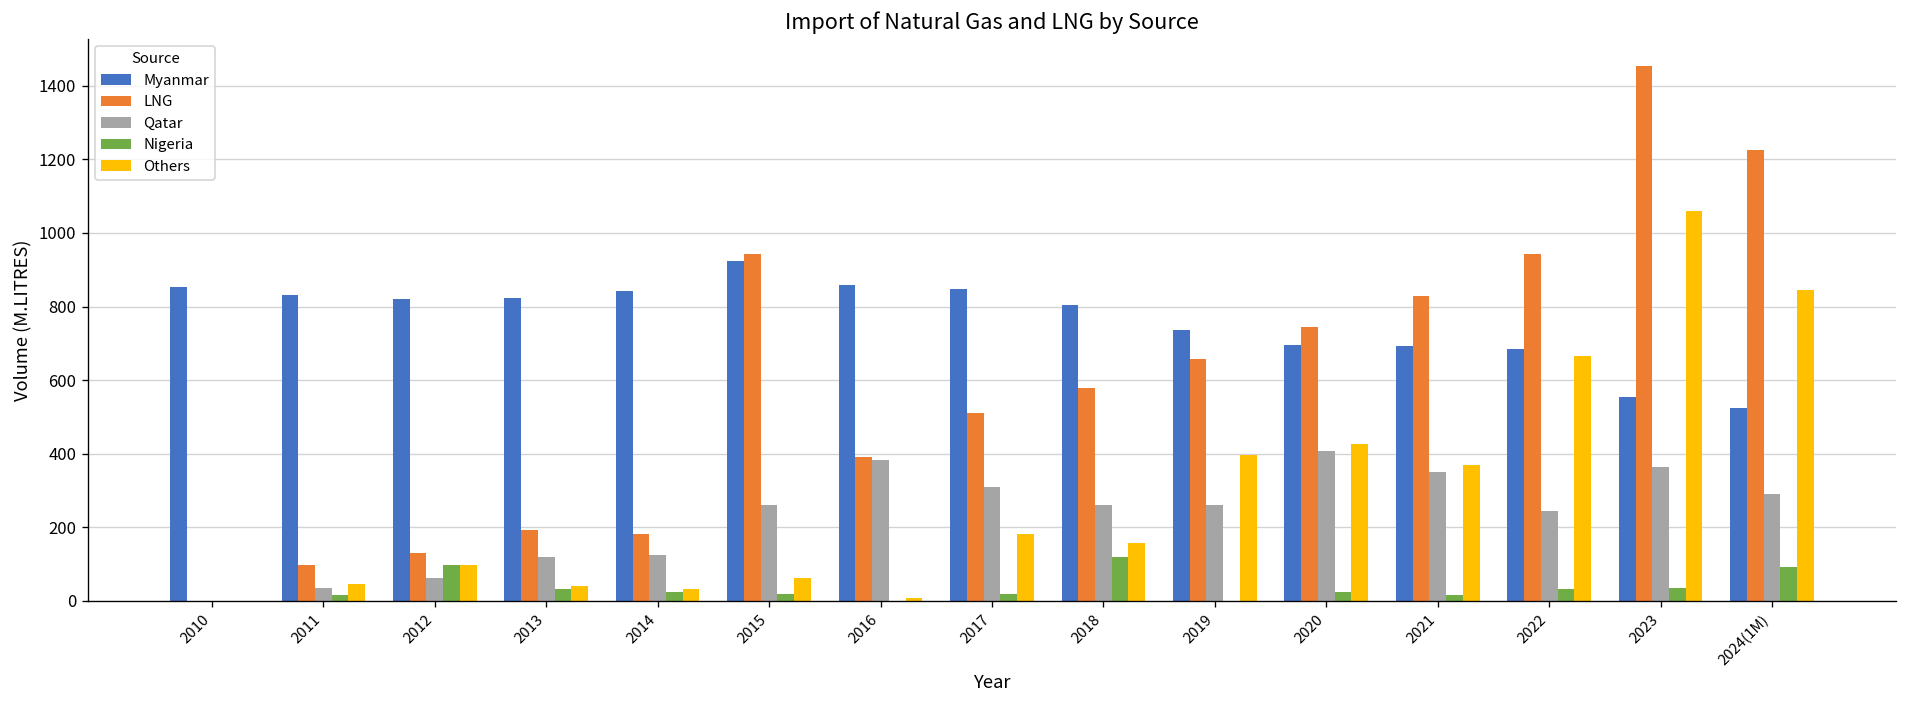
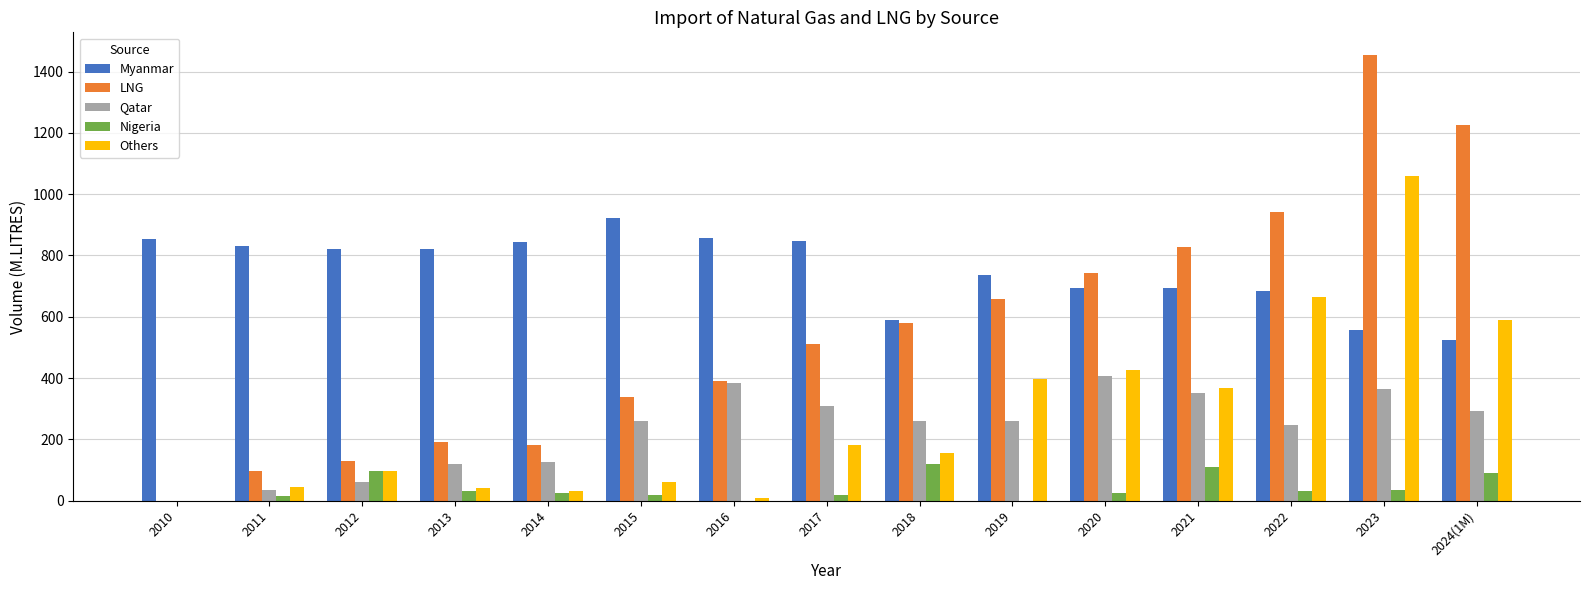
  {
    "Myanmar": {
      "2010": 850,
      "2011": 830,
      "2012": 820,
      "2013": 820,
      "2014": 840,
      "2015": 920,
      "2016": 860,
      "2017": 850,
-     "2018": 810,
+     "2018": 590,
      "2019": 740,
      "2020": 690,
      "2021": 690,
      "2022": 680,
      "2023": 560,
      "2024(1M)": 530
    },
    "LNG": {
      "2010": 0,
      "2011": 100,
      "2012": 130,
      "2013": 190,
      "2014": 180,
-     "2015": 940,
+     "2015": 340,
      "2016": 390,
      "2017": 510,
      "2018": 580,
      "2019": 660,
      "2020": 740,
      "2021": 830,
      "2022": 940,
      "2023": 1460,
      "2024(1M)": 1230
    },
    "Qatar": {
      "2010": 0,
      "2011": 40,
      "2012": 60,
      "2013": 120,
      "2014": 120,
      "2015": 260,
      "2016": 380,
      "2017": 310,
      "2018": 260,
      "2019": 260,
      "2020": 410,
      "2021": 350,
      "2022": 250,
      "2023": 360,
      "2024(1M)": 290
    },
    "Nigeria": {
      "2010": 0,
      "2011": 20,
      "2012": 100,
      "2013": 30,
      "2014": 20,
      "2015": 20,
      "2016": 0,
      "2017": 20,
      "2018": 120,
      "2019": 0,
      "2020": 20,
-     "2021": 20,
+     "2021": 110,
      "2022": 30,
      "2023": 30,
      "2024(1M)": 90
    },
    "Others": {
      "2010": 0,
      "2011": 50,
      "2012": 100,
      "2013": 40,
      "2014": 30,
      "2015": 60,
      "2016": 10,
      "2017": 180,
      "2018": 160,
      "2019": 400,
      "2020": 430,
      "2021": 370,
      "2022": 660,
      "2023": 1060,
-     "2024(1M)": 850
+     "2024(1M)": 590
    }
  }
